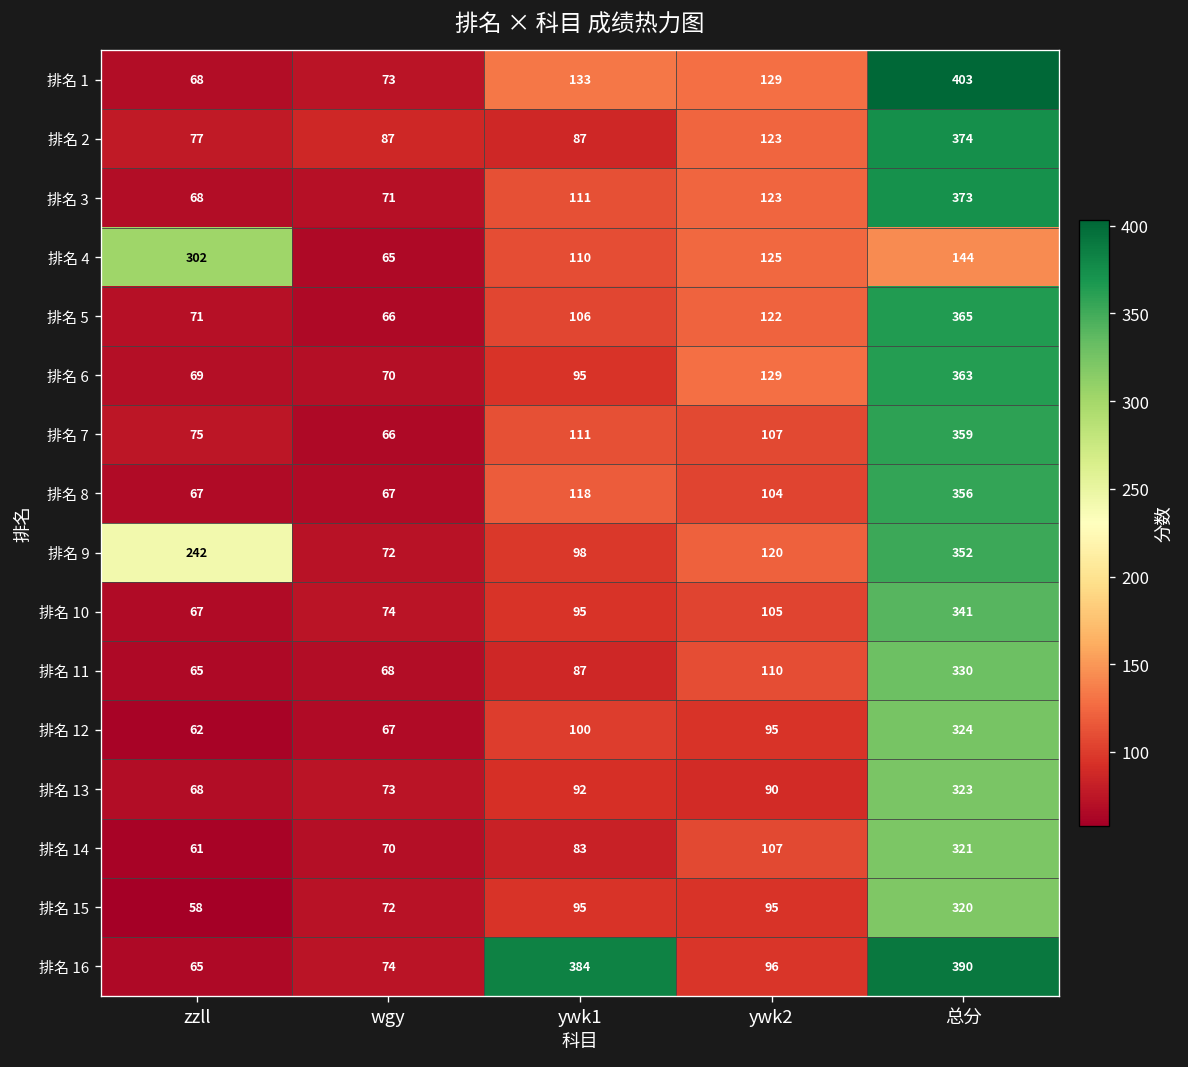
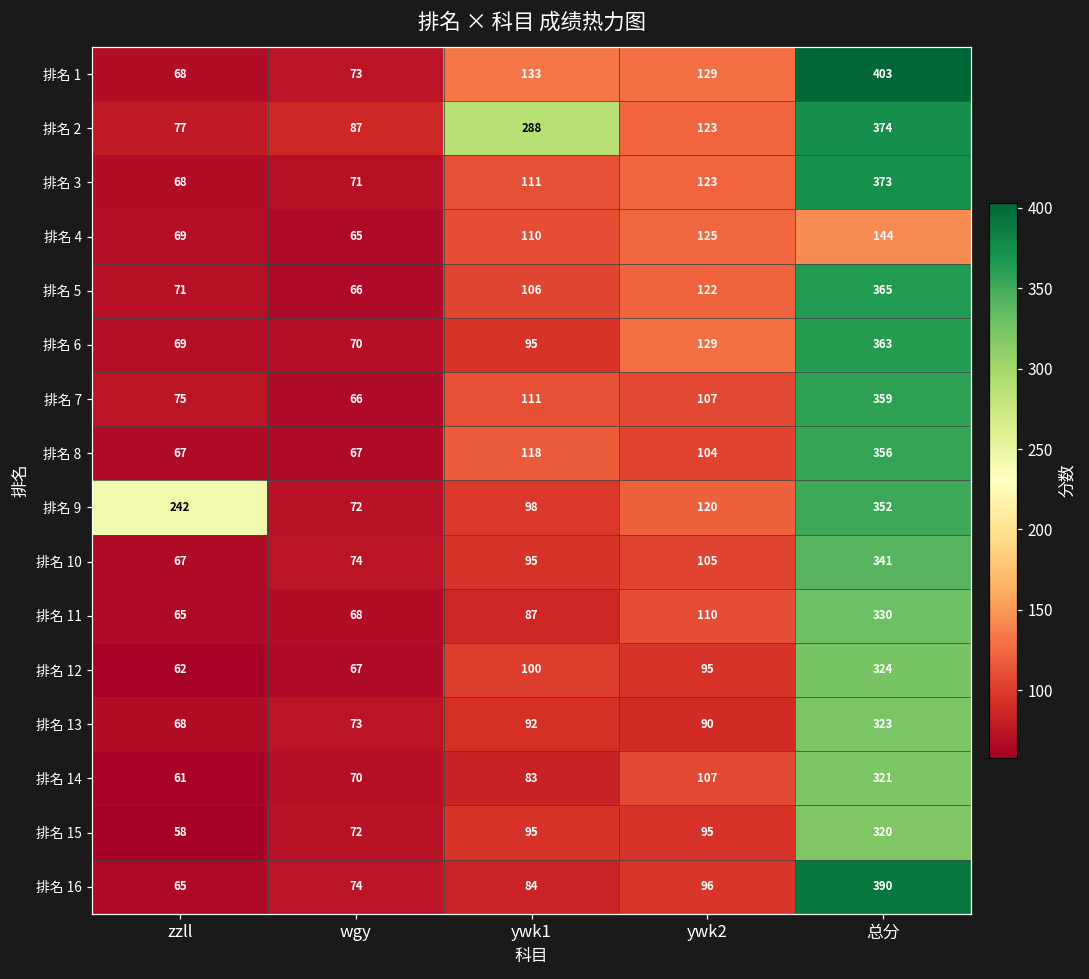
  {
    "排名 1": {
      "zzll": 68,
      "wgy": 73,
      "ywk1": 133,
      "ywk2": 129,
      "总分": 403
    },
    "排名 2": {
      "zzll": 77,
      "wgy": 87,
-     "ywk1": 87,
+     "ywk1": 288,
      "ywk2": 123,
      "总分": 374
    },
    "排名 3": {
      "zzll": 68,
      "wgy": 71,
      "ywk1": 111,
      "ywk2": 123,
      "总分": 373
    },
    "排名 4": {
-     "zzll": 302,
+     "zzll": 69,
      "wgy": 65,
      "ywk1": 110,
      "ywk2": 125,
      "总分": 144
    },
    "排名 5": {
      "zzll": 71,
      "wgy": 66,
      "ywk1": 106,
      "ywk2": 122,
      "总分": 365
    },
    "排名 6": {
      "zzll": 69,
      "wgy": 70,
      "ywk1": 95,
      "ywk2": 129,
      "总分": 363
    },
    "排名 7": {
      "zzll": 75,
      "wgy": 66,
      "ywk1": 111,
      "ywk2": 107,
      "总分": 359
    },
    "排名 8": {
      "zzll": 67,
      "wgy": 67,
      "ywk1": 118,
      "ywk2": 104,
      "总分": 356
    },
    "排名 9": {
      "zzll": 242,
      "wgy": 72,
      "ywk1": 98,
      "ywk2": 120,
      "总分": 352
    },
    "排名 10": {
      "zzll": 67,
      "wgy": 74,
      "ywk1": 95,
      "ywk2": 105,
      "总分": 341
    },
    "排名 11": {
      "zzll": 65,
      "wgy": 68,
      "ywk1": 87,
      "ywk2": 110,
      "总分": 330
    },
    "排名 12": {
      "zzll": 62,
      "wgy": 67,
      "ywk1": 100,
      "ywk2": 95,
      "总分": 324
    },
    "排名 13": {
      "zzll": 68,
      "wgy": 73,
      "ywk1": 92,
      "ywk2": 90,
      "总分": 323
    },
    "排名 14": {
      "zzll": 61,
      "wgy": 70,
      "ywk1": 83,
      "ywk2": 107,
      "总分": 321
    },
    "排名 15": {
      "zzll": 58,
      "wgy": 72,
      "ywk1": 95,
      "ywk2": 95,
      "总分": 320
    },
    "排名 16": {
      "zzll": 65,
      "wgy": 74,
-     "ywk1": 384,
+     "ywk1": 84,
      "ywk2": 96,
      "总分": 390
    }
  }
